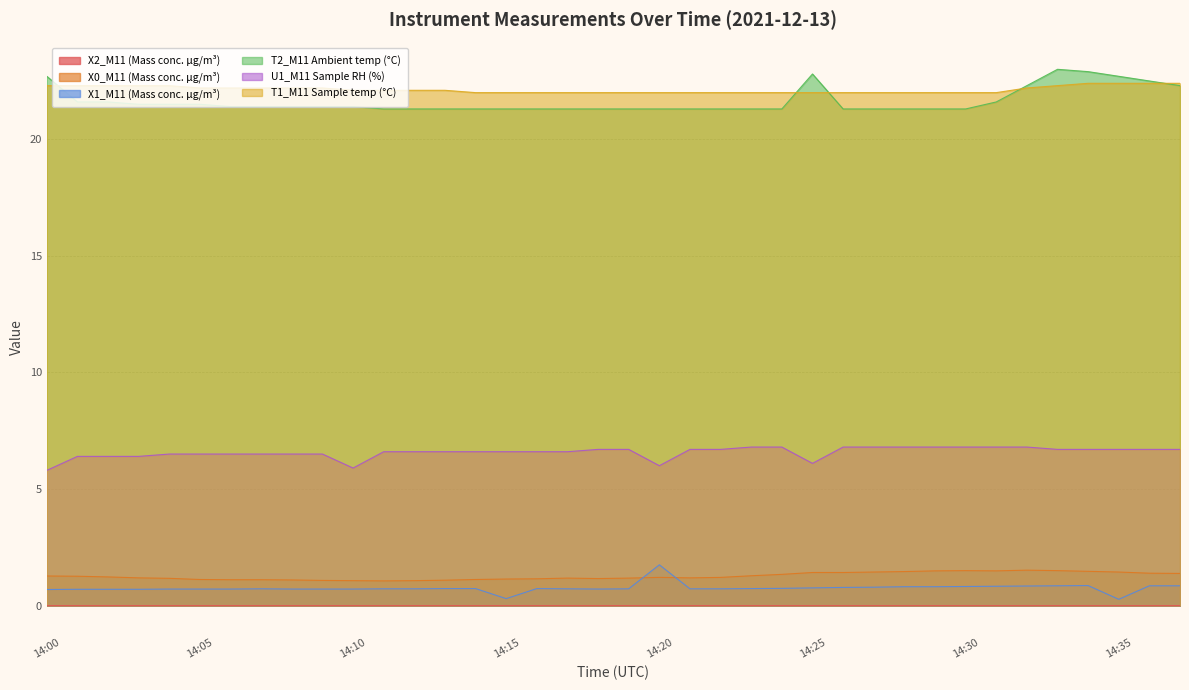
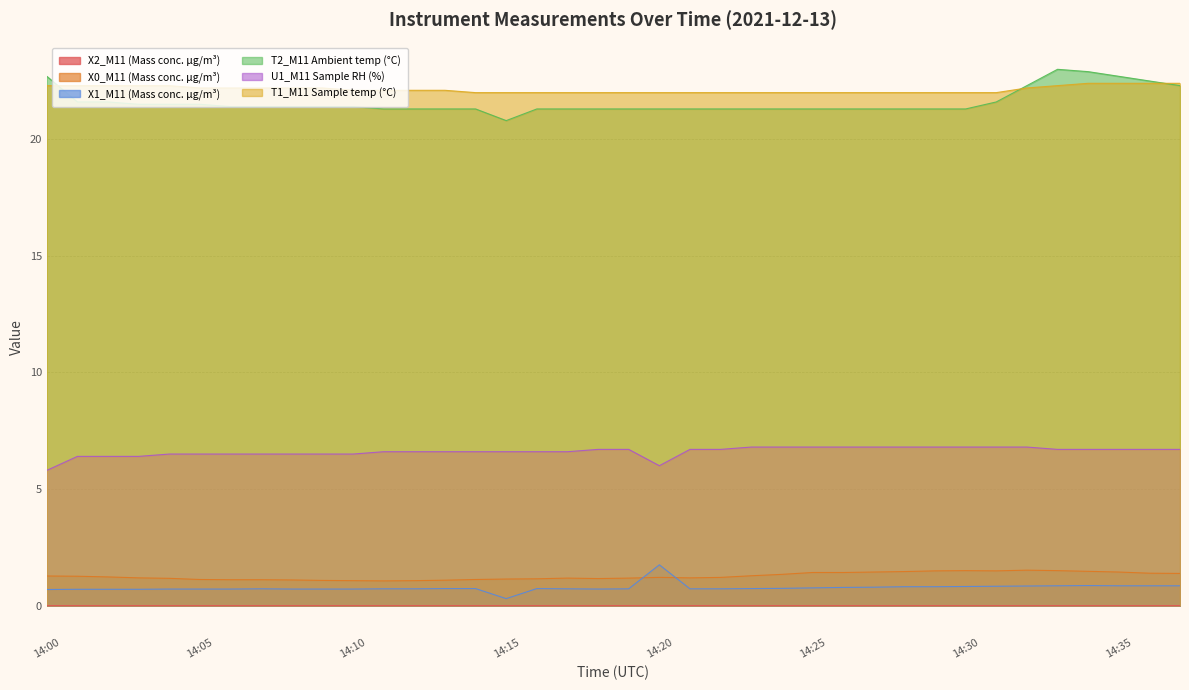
  {
    "X2_M11 (Mass conc. μg/m³)": {
      "14:00": 0.0,
      "14:05": 0.0,
      "14:10": 0.0,
      "14:15": 0.0,
      "14:20": 0.0,
      "14:25": 0.0,
      "14:30": 0.0,
      "14:35": 0.0
    },
    "X1_M11 (Mass conc. μg/m³)": {
      "14:00": 0.7,
      "14:05": 0.7,
      "14:10": 0.7,
      "14:15": 0.3,
      "14:20": 1.8,
      "14:25": 0.8,
      "14:30": 0.8,
-     "14:35": 0.3
+     "14:35": 0.9
    },
    "T2_M11 Ambient temp (°C)": {
      "14:00": 22.7,
-     "14:15": 21.3,
+     "14:15": 20.8,
      "14:20": 21.3,
-     "14:25": 22.8,
+     "14:25": 21.3,
      "14:30": 21.3,
      "14:35": 22.7
    },
    "U1_M11 Sample RH (%)": {
      "14:00": 5.8,
      "14:05": 6.5,
-     "14:10": 5.9,
+     "14:10": 6.5,
      "14:15": 6.6,
      "14:20": 6.0,
-     "14:25": 6.1,
+     "14:25": 6.8,
      "14:30": 6.8,
      "14:35": 6.7
    }
  }
